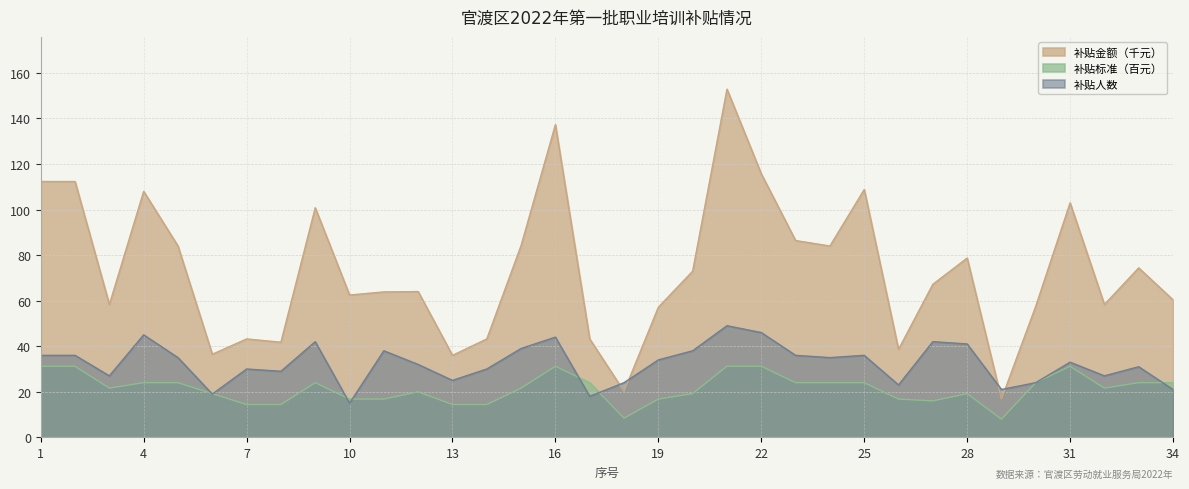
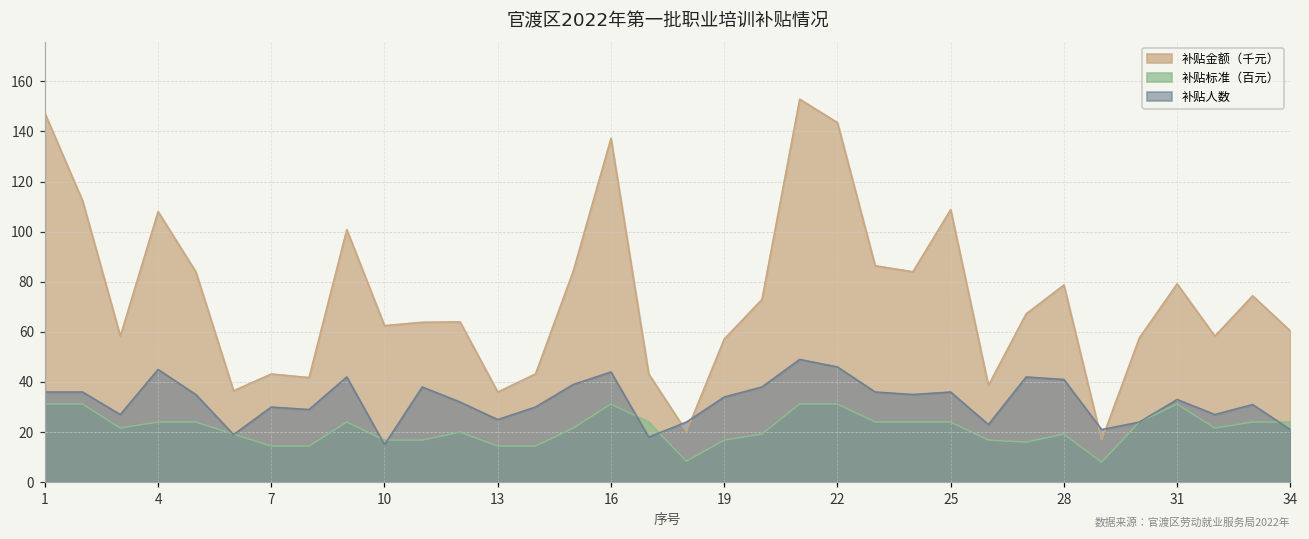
  {
    "补贴金额（千元）": {
-     "1": 112,
+     "1": 147,
      "4": 108,
      "7": 43,
      "10": 62,
      "13": 36,
      "16": 137,
      "19": 57,
-     "22": 116,
+     "22": 144,
      "25": 109,
      "28": 79,
-     "31": 103,
+     "31": 79,
      "34": 60
    }
  }
